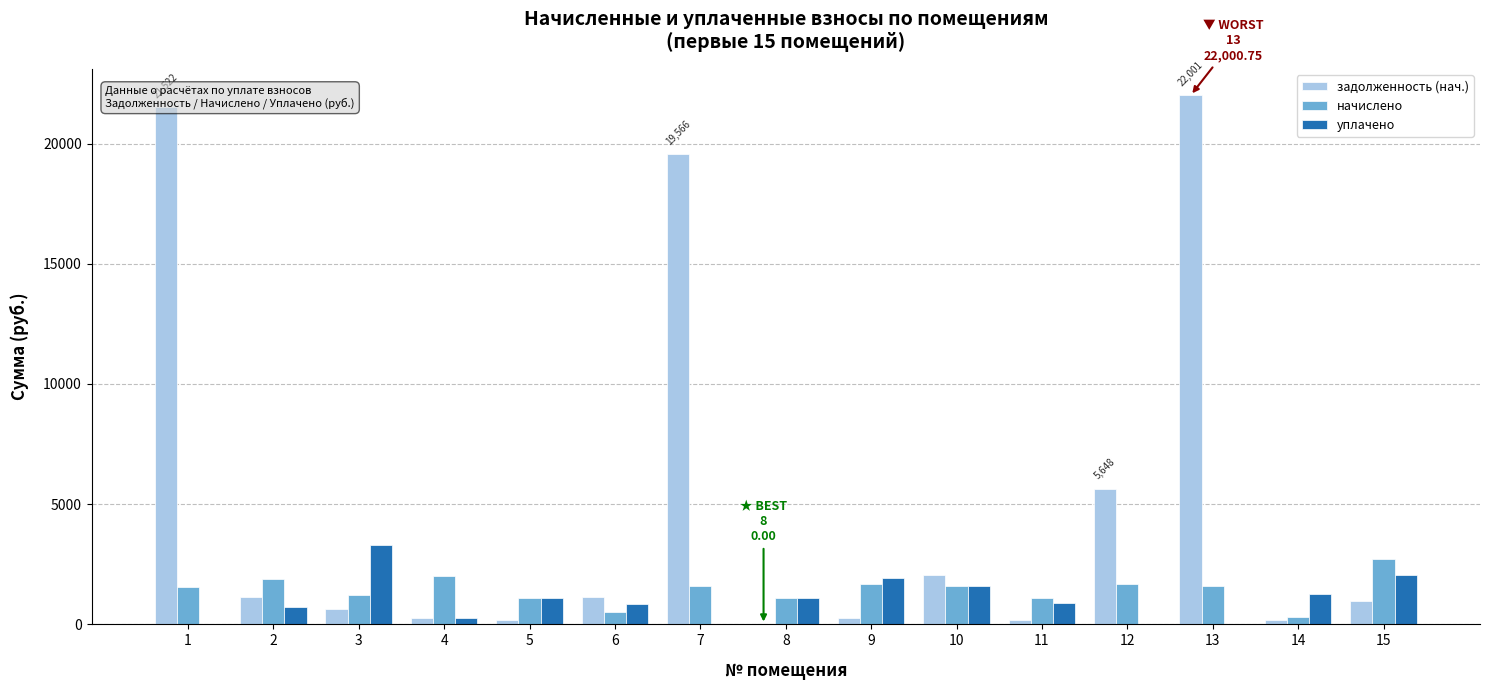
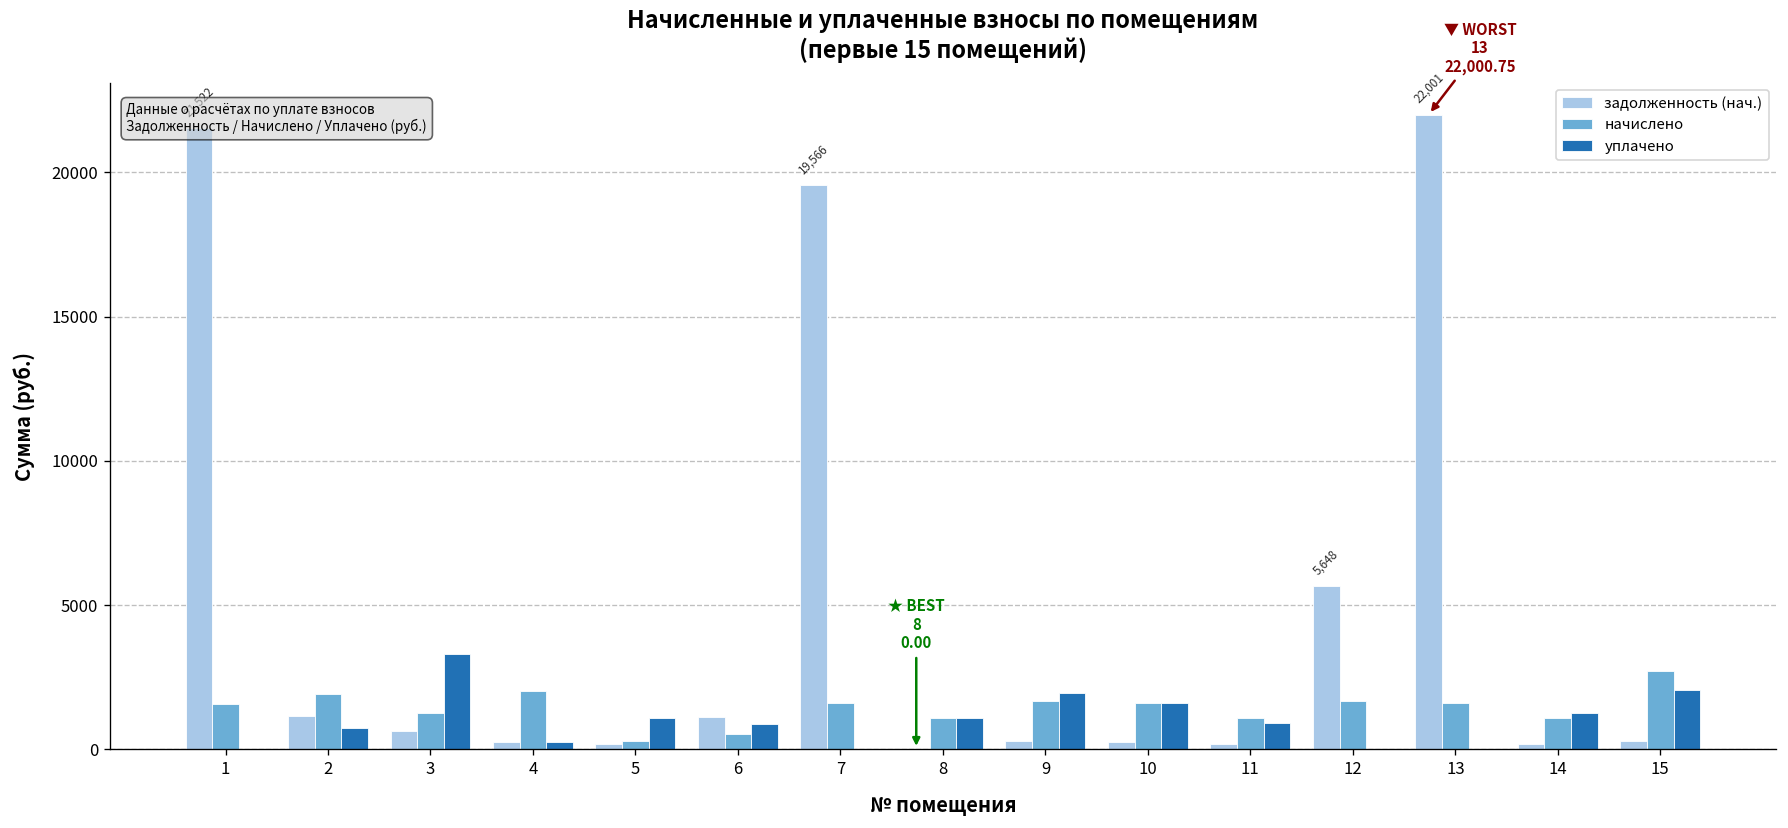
  {
    "задолженность (нач.)": {
      "2": 1200,
      "3": 600,
      "4": 300,
      "5": 200,
      "6": 1100,
      "9": 300,
-     "10": 2100,
+     "10": 300,
      "11": 200,
      "14": 200,
-     "15": 1000
+     "15": 300
    },
    "начислено": {
      "1": 1600,
      "2": 1900,
      "3": 1200,
      "4": 2000,
-     "5": 1100,
+     "5": 300,
      "6": 500,
      "7": 1600,
      "9": 1700,
      "10": 1600,
      "11": 1100,
      "12": 1700,
      "13": 1600,
-     "14": 300,
+     "14": 1100,
      "15": 2700
    },
    "уплачено": {
      "1": 0,
      "2": 700,
      "3": 3300,
      "4": 300,
      "5": 1100,
      "6": 900,
      "7": 0,
      "8": 1100,
      "9": 1900,
      "10": 1600,
      "11": 900,
      "12": 0,
      "13": 0,
      "14": 1300,
      "15": 2100
    }
  }
